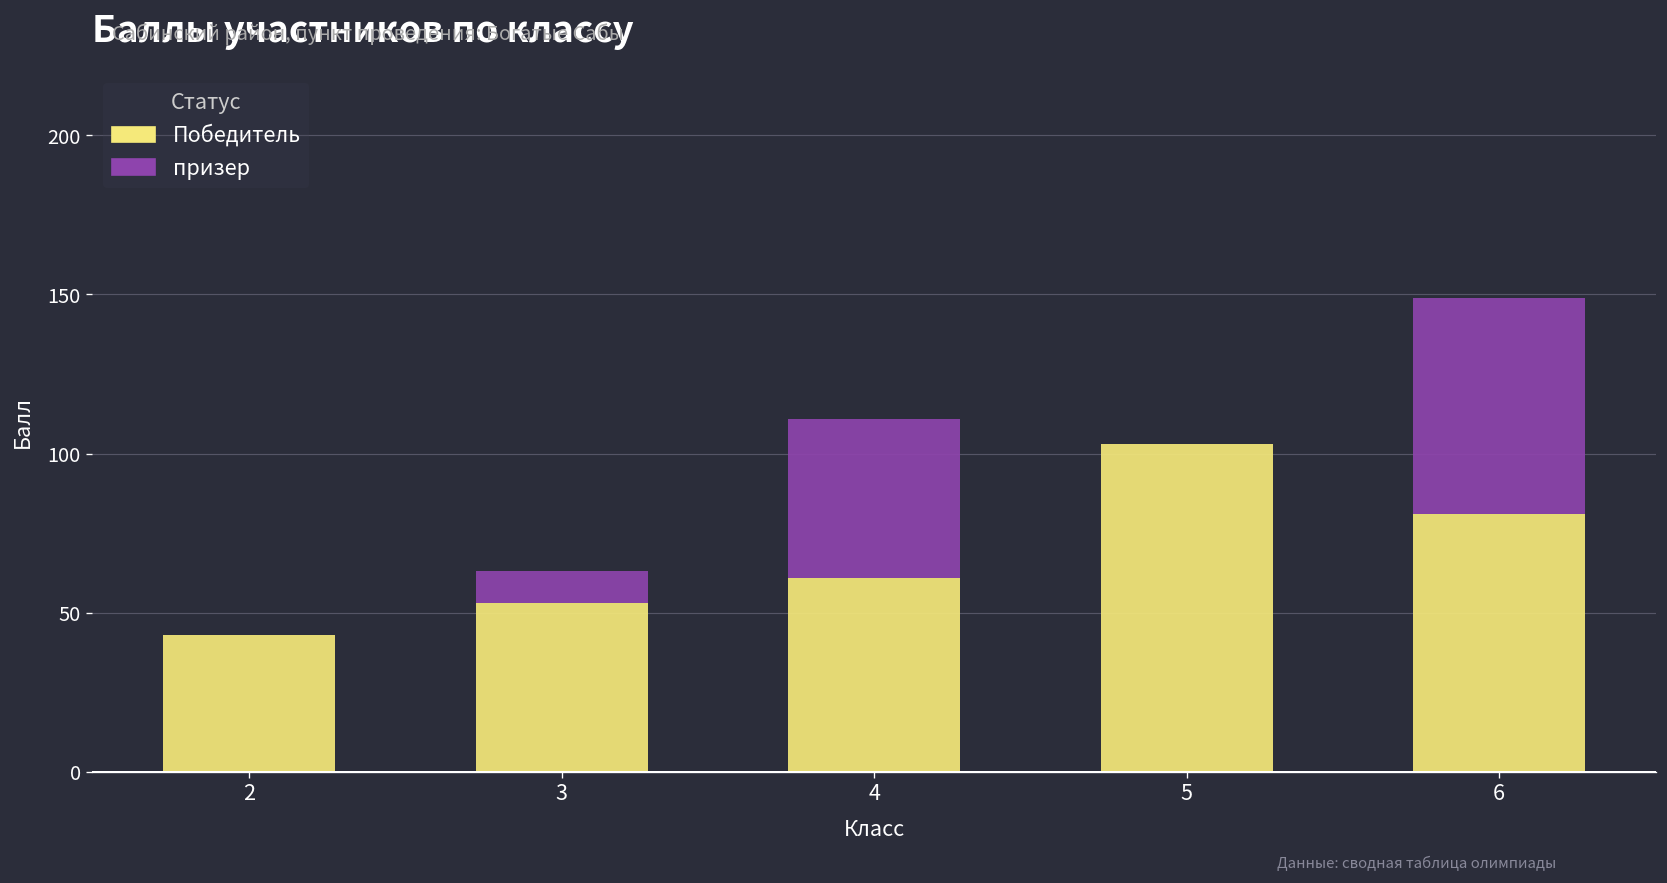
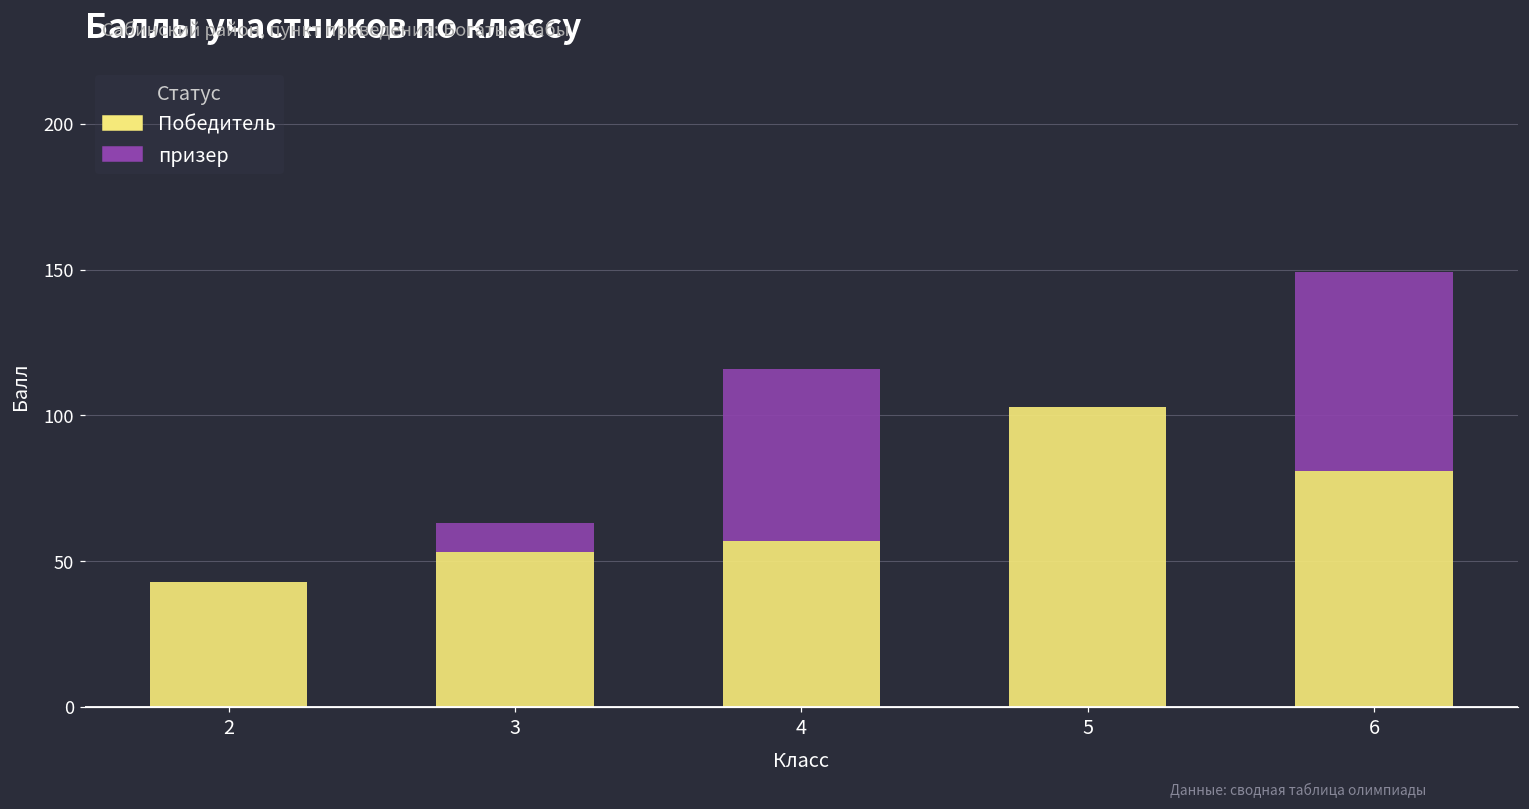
  {
    "Победитель": {
      "2": 43,
      "3": 53,
-     "4": 61,
+     "4": 57,
      "5": 103,
      "6": 81
    },
    "призер": {
      "2": 0,
      "3": 10,
-     "4": 50,
+     "4": 59,
      "5": 0,
      "6": 68
    }
  }
